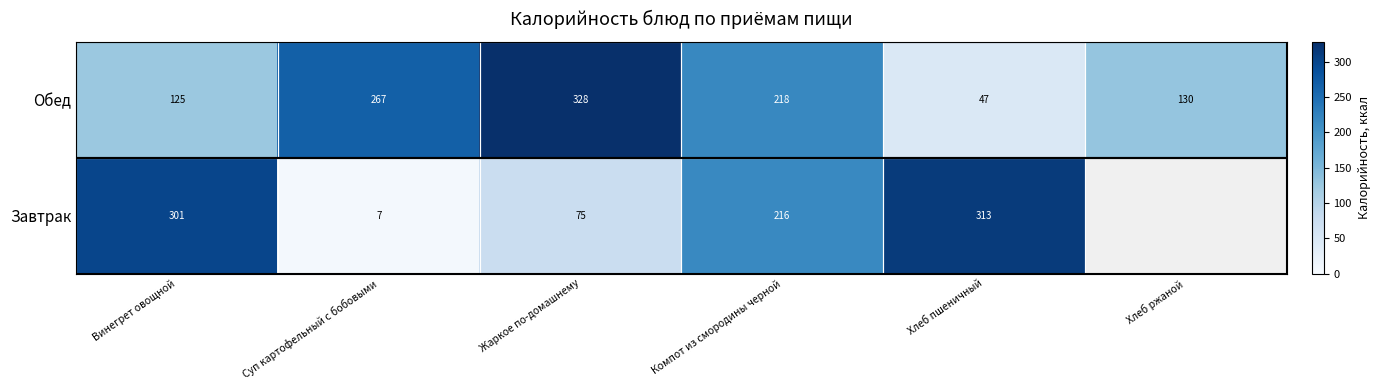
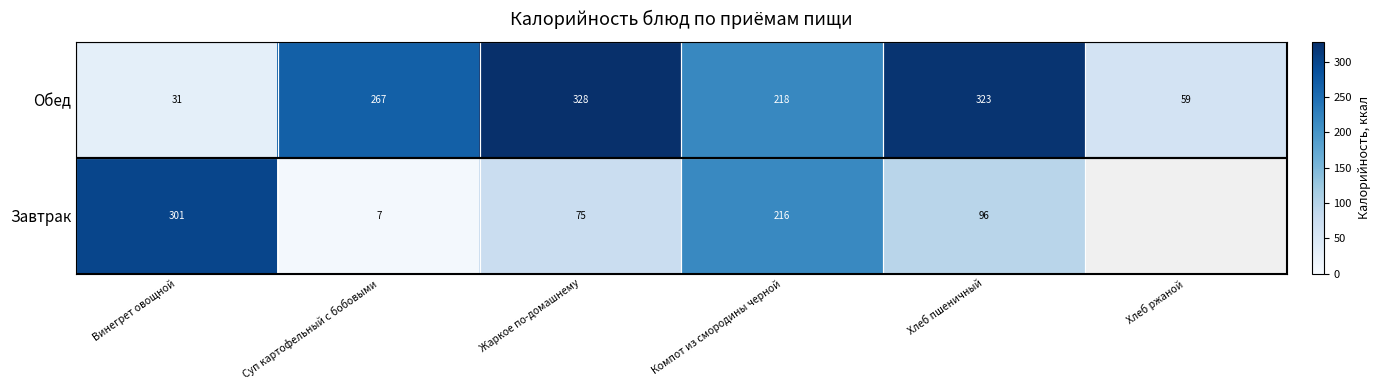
  {
    "Обед": {
-     "Винегрет овощной": 125,
+     "Винегрет овощной": 31,
      "Суп картофельный с бобовыми": 267,
      "Жаркое по-домашнему": 328,
      "Компот из смородины черной": 218,
-     "Хлеб пшеничный": 47,
-     "Хлеб ржаной": 130
+     "Хлеб пшеничный": 323,
+     "Хлеб ржаной": 59
    },
    "Завтрак": {
      "Винегрет овощной": 301,
      "Суп картофельный с бобовыми": 7,
      "Жаркое по-домашнему": 75,
      "Компот из смородины черной": 216,
-     "Хлеб пшеничный": 313
+     "Хлеб пшеничный": 96
    }
  }
